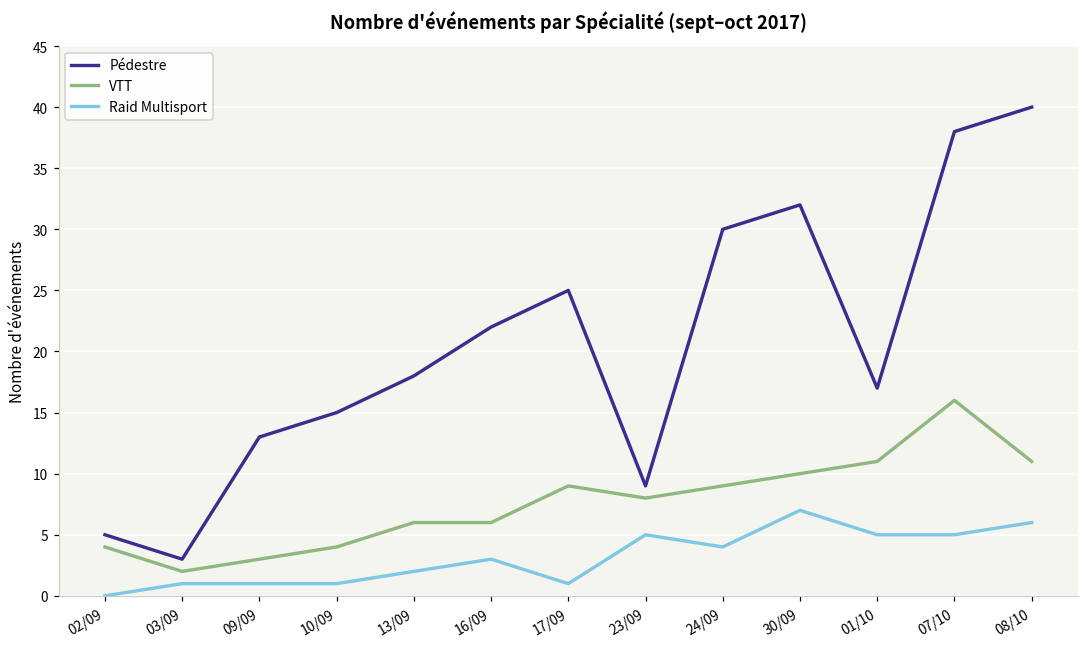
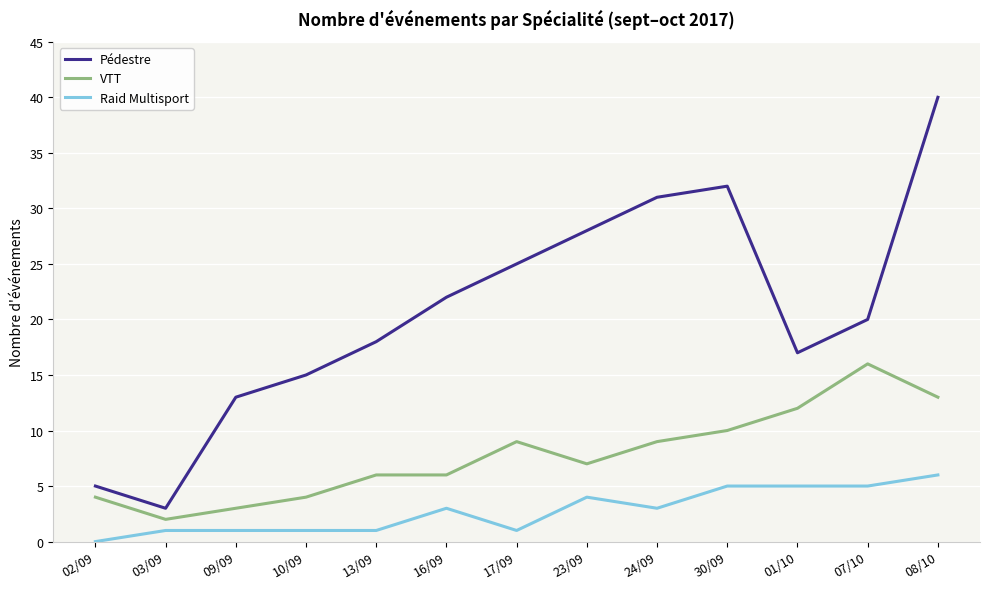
  {
    "Pédestre": {
      "02/09": 5,
      "03/09": 3,
      "09/09": 13,
      "10/09": 15,
      "13/09": 18,
      "16/09": 22,
      "17/09": 25,
-     "23/09": 9,
-     "24/09": 30,
+     "23/09": 28,
+     "24/09": 31,
      "30/09": 32,
      "01/10": 17,
-     "07/10": 38,
+     "07/10": 20,
      "08/10": 40
    },
    "VTT": {
      "02/09": 4,
      "03/09": 2,
      "09/09": 3,
      "10/09": 4,
      "13/09": 6,
      "16/09": 6,
      "17/09": 9,
-     "23/09": 8,
+     "23/09": 7,
      "24/09": 9,
      "30/09": 10,
-     "01/10": 11,
+     "01/10": 12,
      "07/10": 16,
-     "08/10": 11
+     "08/10": 13
    },
    "Raid Multisport": {
      "02/09": 0,
      "03/09": 1,
      "09/09": 1,
      "10/09": 1,
-     "13/09": 2,
+     "13/09": 1,
      "16/09": 3,
      "17/09": 1,
-     "23/09": 5,
-     "24/09": 4,
-     "30/09": 7,
+     "23/09": 4,
+     "24/09": 3,
+     "30/09": 5,
      "01/10": 5,
      "07/10": 5,
      "08/10": 6
    }
  }
